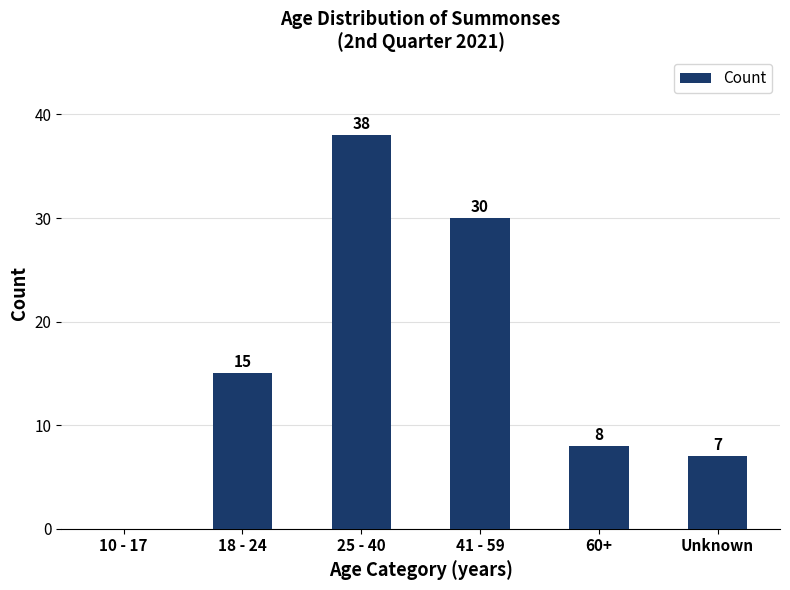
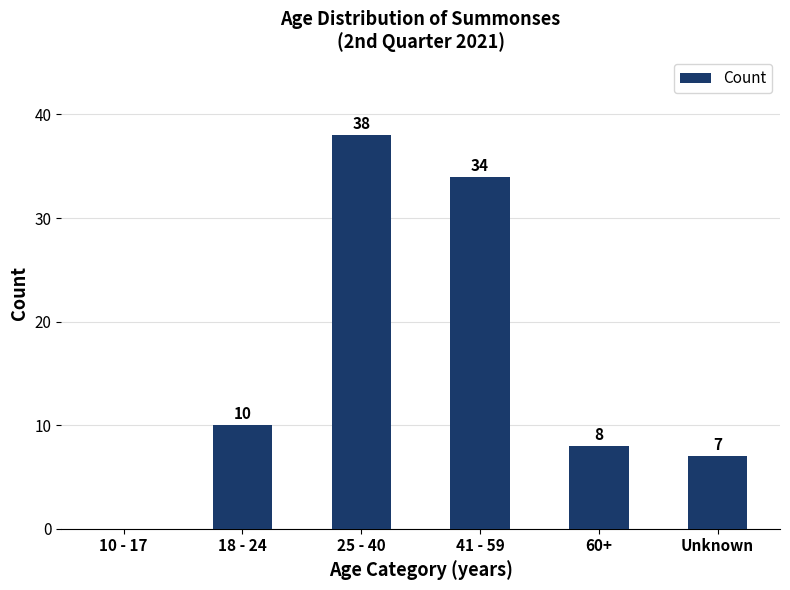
  {
-   "18 - 24": 15,
+   "18 - 24": 10,
    "25 - 40": 38,
-   "41 - 59": 30,
+   "41 - 59": 34,
    "60+": 8,
    "Unknown": 7
  }
